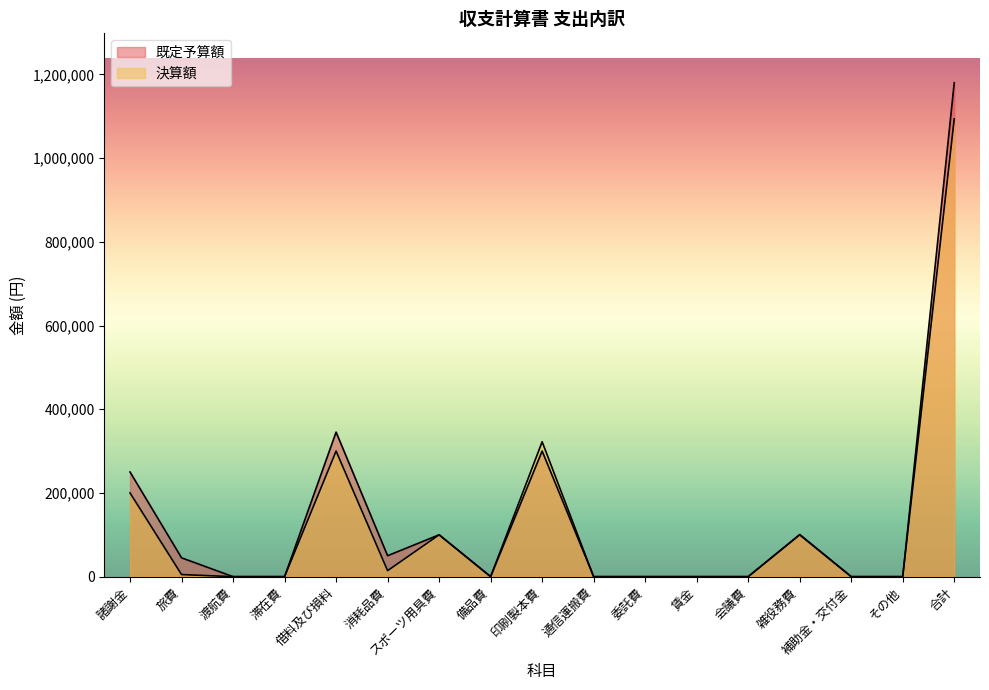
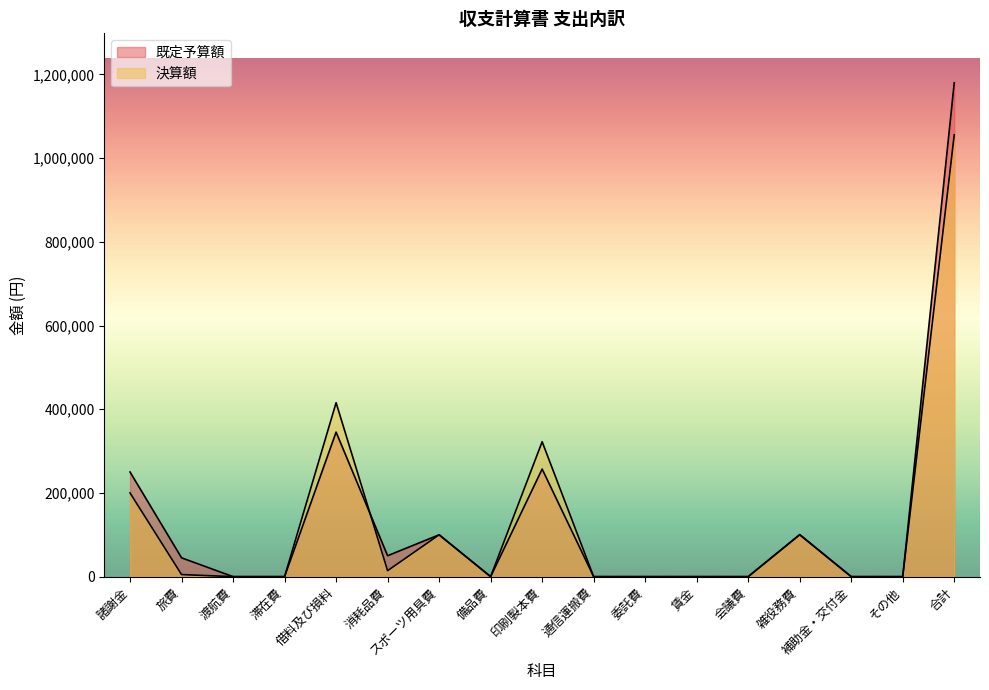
  {
    "既定予算額": {
      "諸謝金": "250,000",
      "旅費": "40,000",
      "借料及び損料": "350,000",
      "消耗品費": "50,000",
-     "印刷製本費": "300,000",
+     "印刷製本費": "260,000",
      "合計": "1,180,000"
    },
    "決算額": {
      "諸謝金": "200,000",
      "旅費": "10,000",
-     "借料及び損料": "300,000",
+     "借料及び損料": "420,000",
      "消耗品費": "10,000",
      "印刷製本費": "320,000",
-     "合計": "1,090,000"
+     "合計": "1,060,000"
    }
  }
